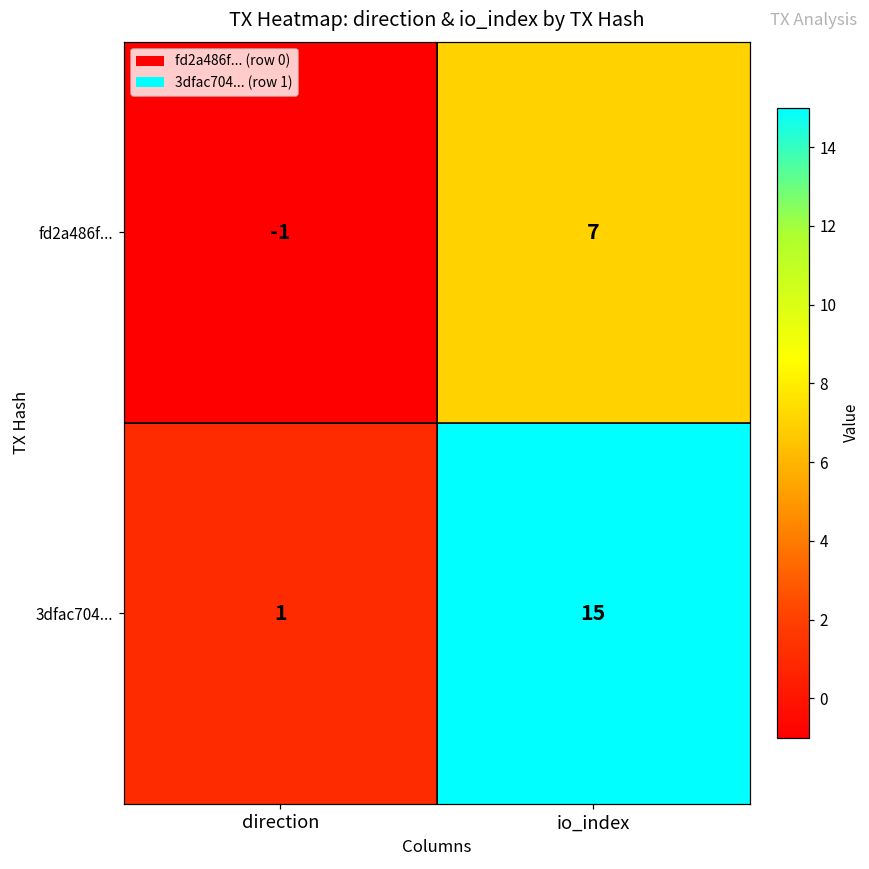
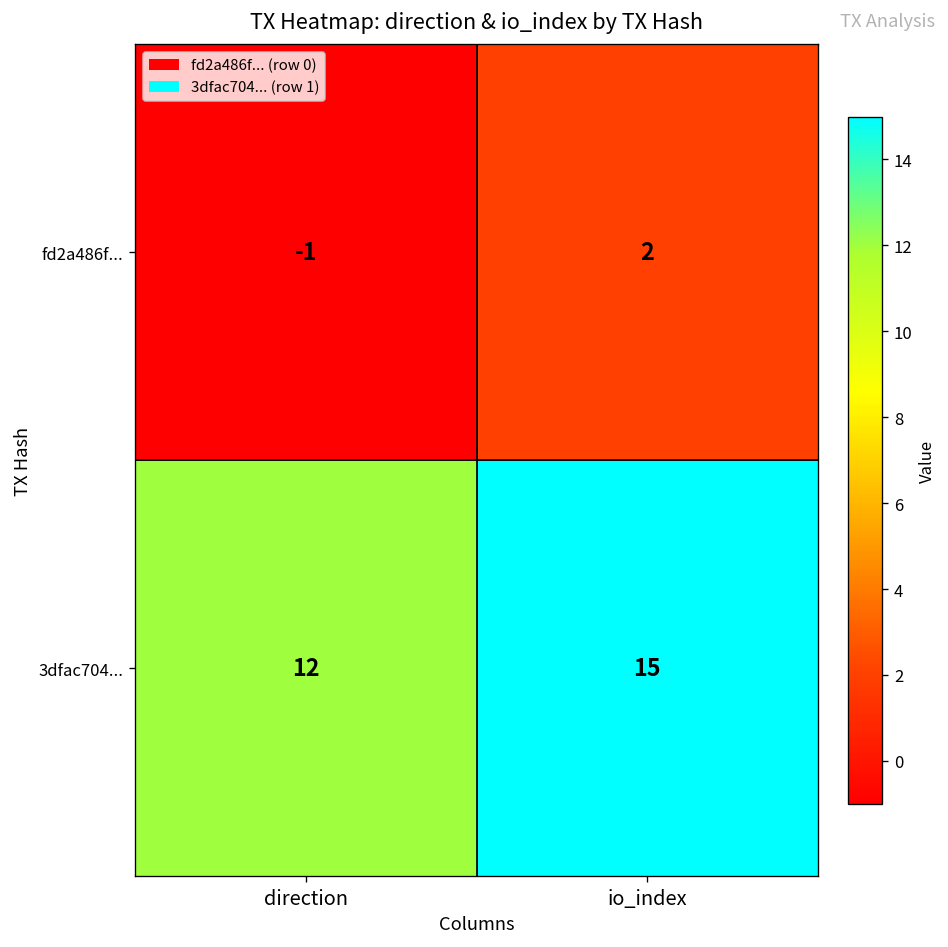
  {
    "fd2a486f...": {
      "direction": -1,
-     "io_index": 7
+     "io_index": 2
    },
    "3dfac704...": {
-     "direction": 1,
+     "direction": 12,
      "io_index": 15
    }
  }
